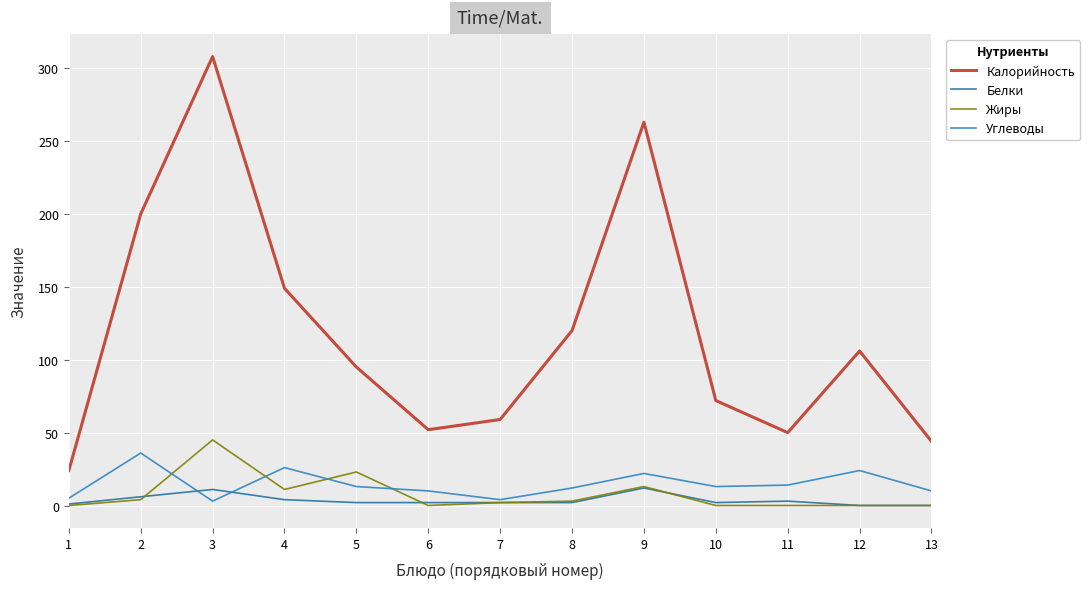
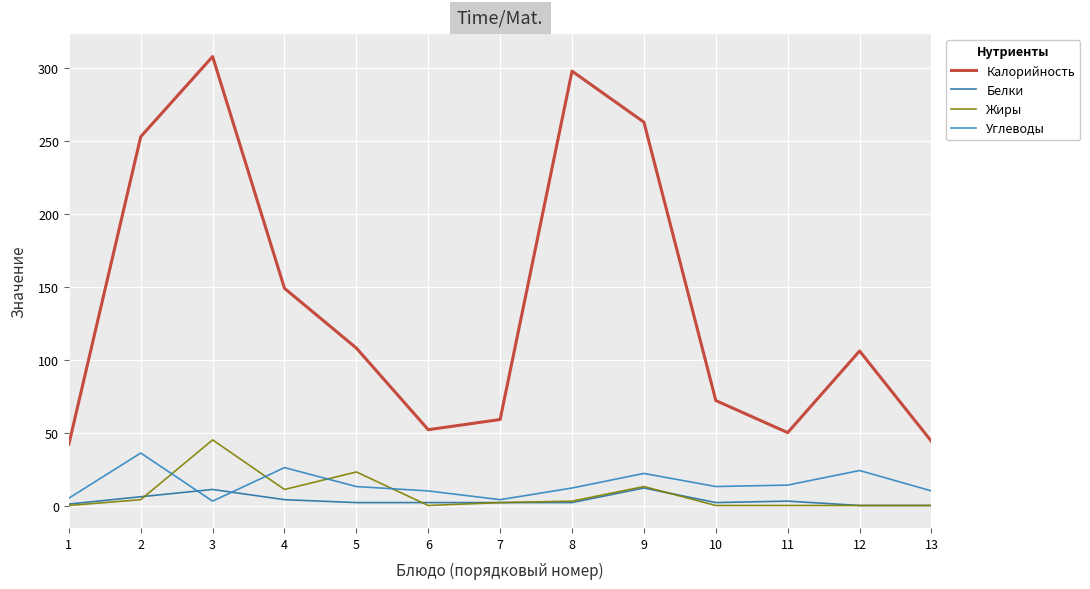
  {
    "Калорийность": {
-     "1": 24,
-     "2": 200,
+     "1": 42,
+     "2": 253,
      "3": 308,
      "4": 149,
-     "5": 95,
+     "5": 108,
      "6": 52,
      "7": 59,
-     "8": 120,
+     "8": 298,
      "9": 263,
      "10": 72,
      "11": 50,
      "12": 106,
      "13": 44
    },
    "Жиры": {
      "2": 4,
      "3": 45,
      "4": 11,
      "5": 23,
      "6": 0,
      "10": 0,
      "11": 0
    }
  }
